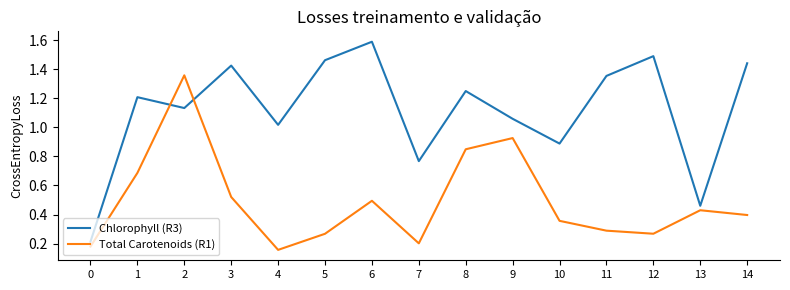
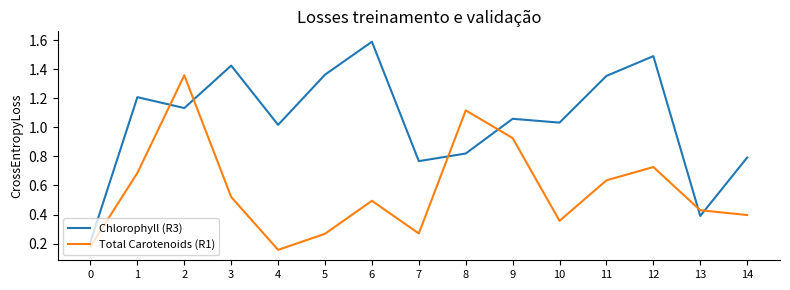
  {
    "Chlorophyll (R3)": {
      "1": 1.21,
      "2": 1.13,
      "3": 1.43,
      "4": 1.02,
-     "5": 1.46,
+     "5": 1.36,
      "6": 1.59,
      "7": 0.77,
-     "8": 1.25,
+     "8": 0.82,
      "9": 1.06,
-     "10": 0.89,
+     "10": 1.03,
      "11": 1.35,
      "12": 1.49,
-     "13": 0.46,
-     "14": 1.44
+     "13": 0.39,
+     "14": 0.79
    },
    "Total Carotenoids (R1)": {
      "1": 0.69,
      "2": 1.36,
      "3": 0.52,
      "4": 0.16,
      "5": 0.27,
      "6": 0.49,
-     "7": 0.20,
-     "8": 0.85,
+     "7": 0.27,
+     "8": 1.12,
      "9": 0.93,
      "10": 0.36,
-     "11": 0.29,
-     "12": 0.27,
+     "11": 0.64,
+     "12": 0.73,
      "13": 0.43,
      "14": 0.40
    }
  }
